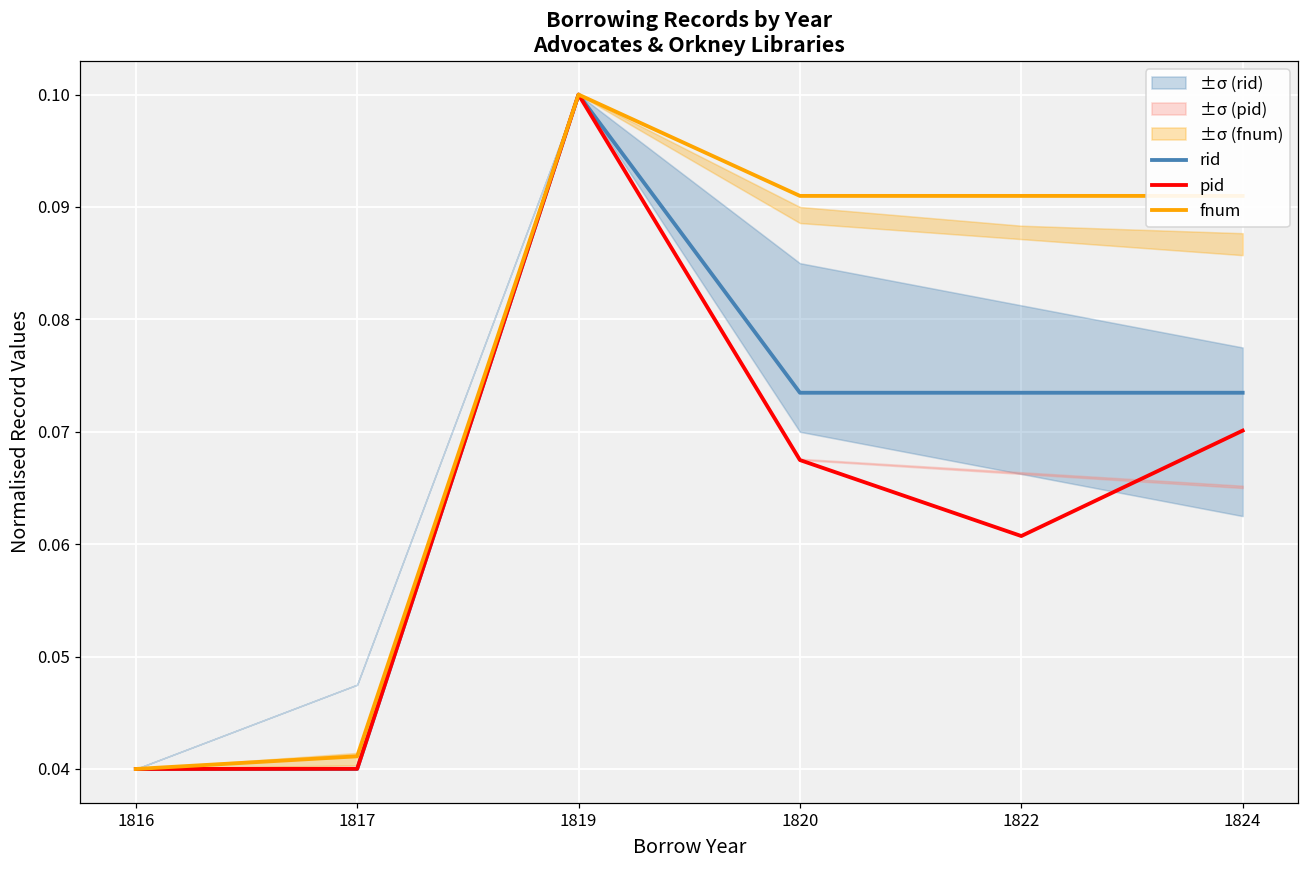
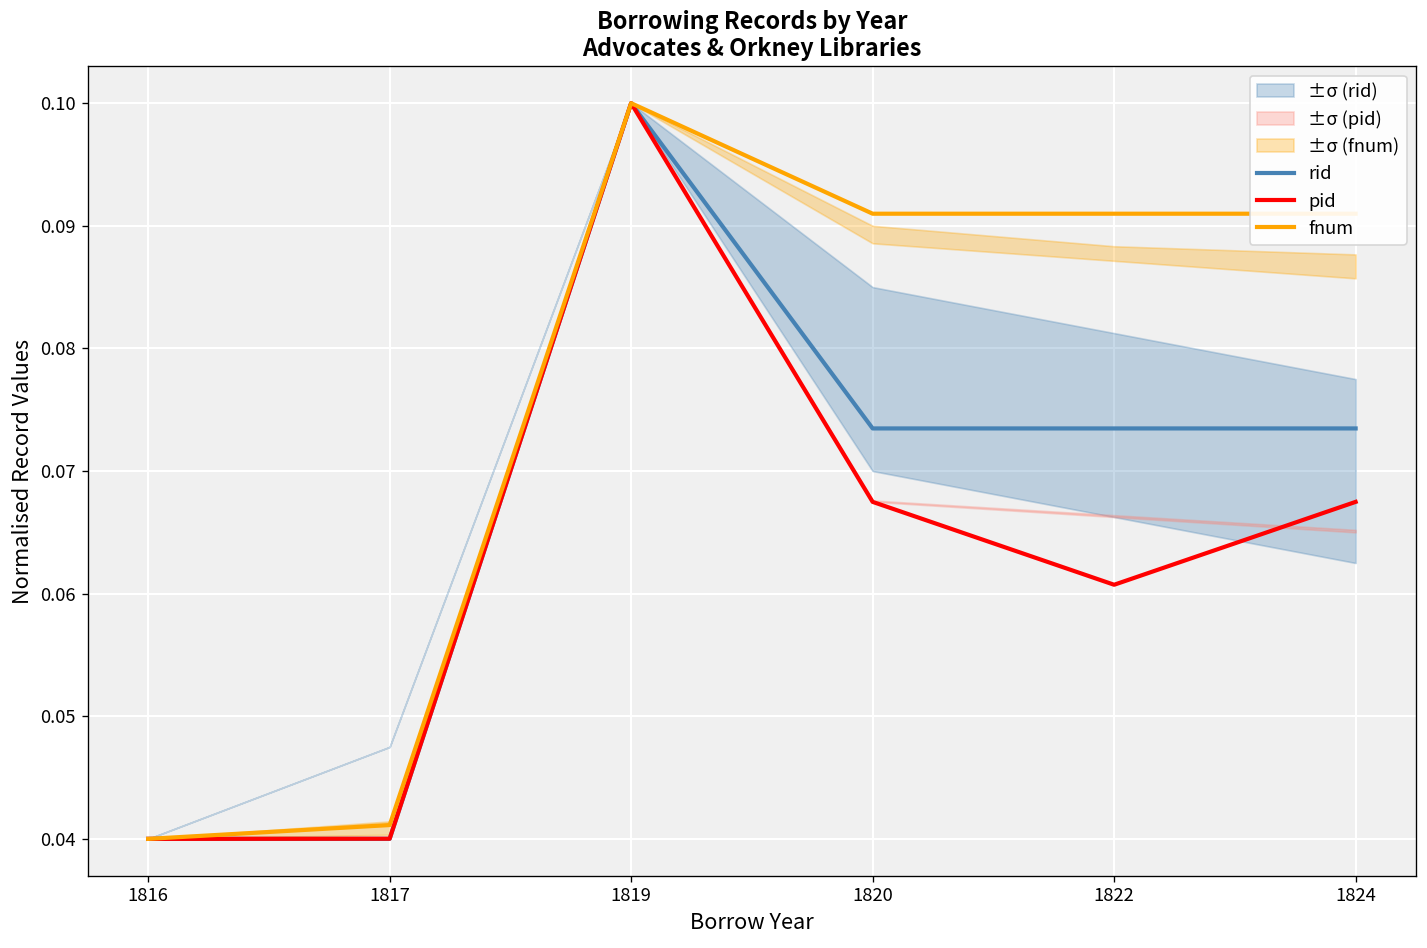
  {
    "pid": {
      "1822": 0.0607,
-     "1824": 0.0701
+     "1824": 0.0675
    }
  }
